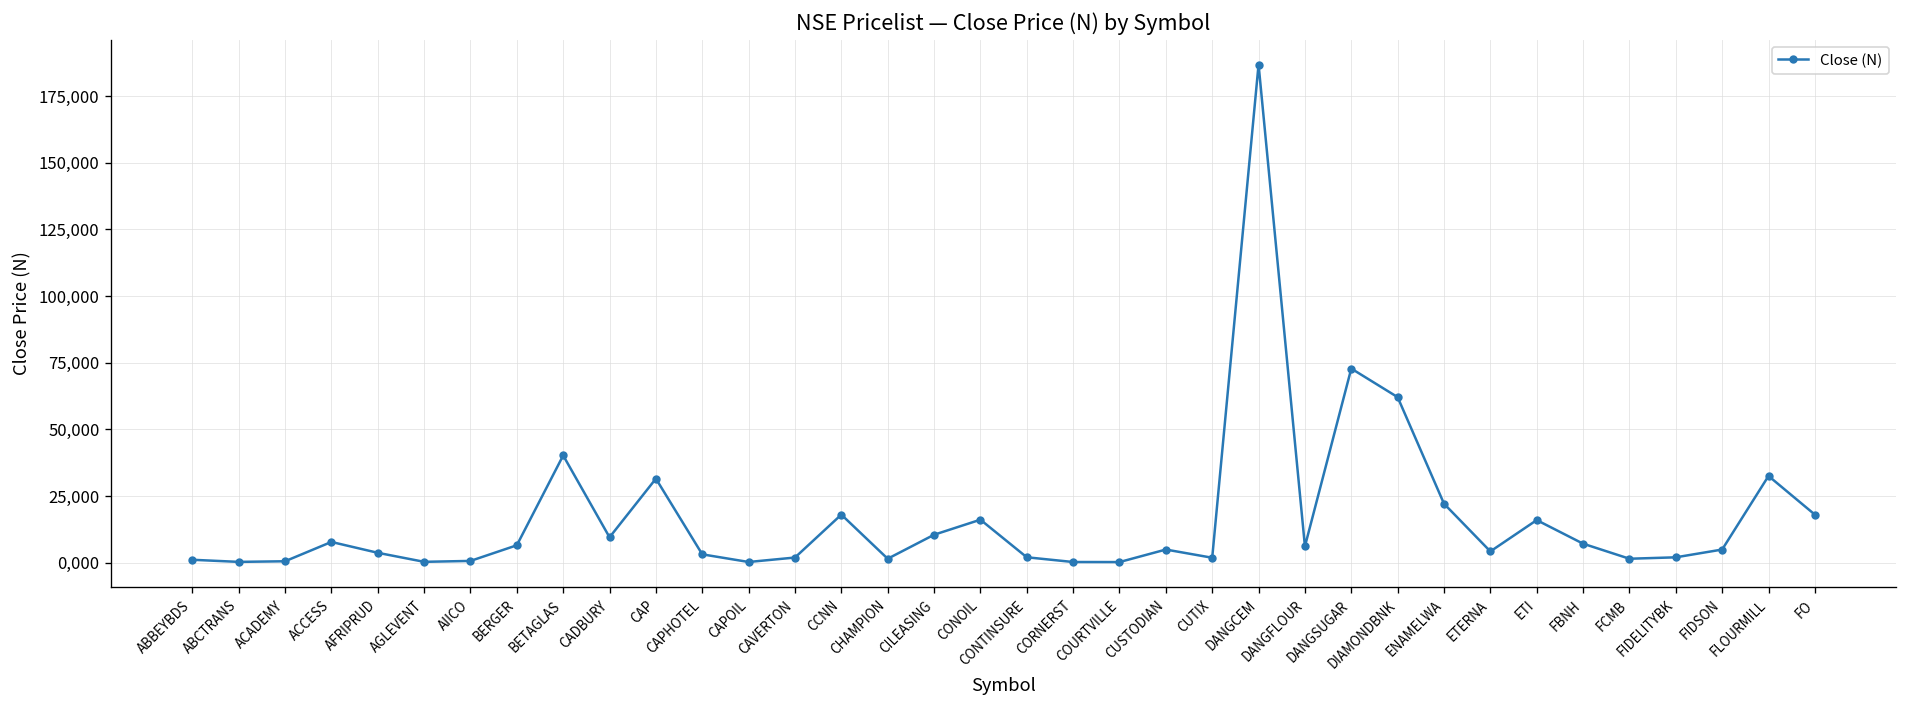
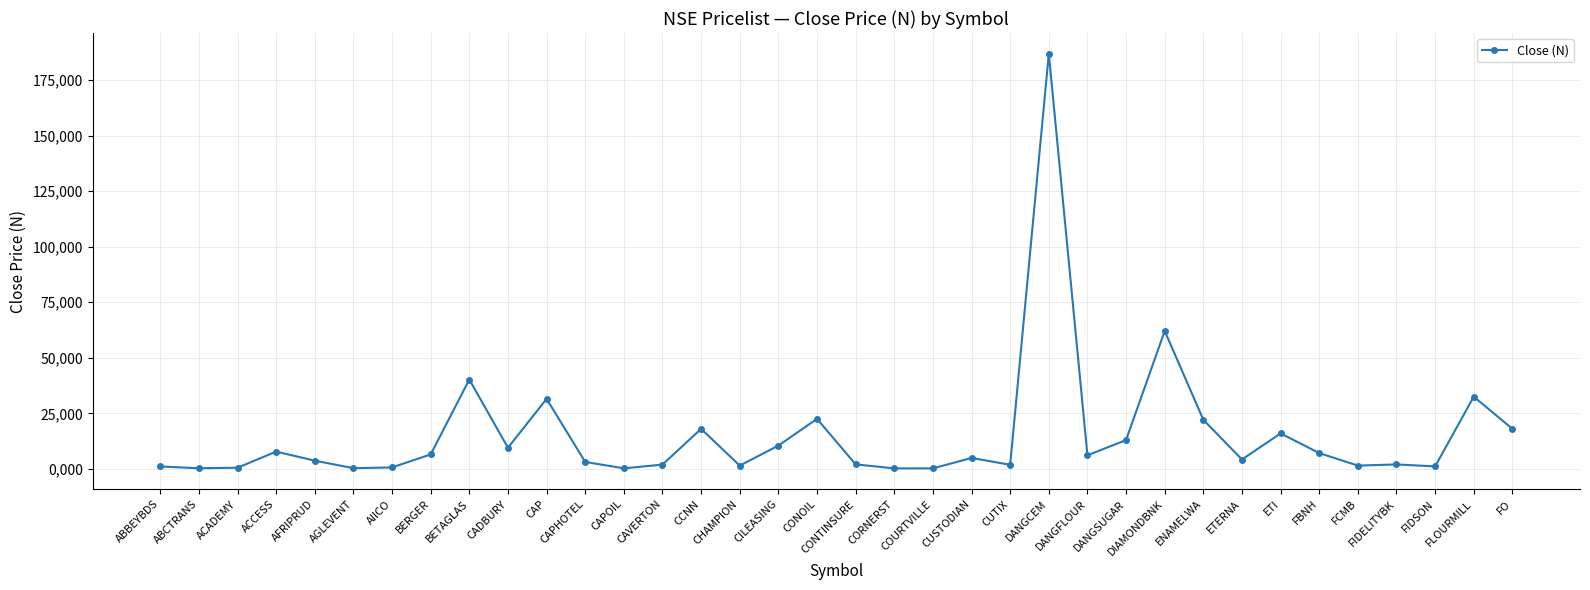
  {
    "ABBEYBDS": "1,000",
    "ABCTRANS": "0",
    "ACADEMY": "1,000",
    "ACCESS": "8,000",
    "AFRIPRUD": "4,000",
    "AGLEVENT": "0",
    "AIICO": "1,000",
    "BERGER": "7,000",
    "BETAGLAS": "40,000",
    "CADBURY": "10,000",
    "CAP": "32,000",
    "CAPHOTEL": "3,000",
    "CAPOIL": "0",
    "CAVERTON": "2,000",
    "CCNN": "18,000",
    "CHAMPION": "1,000",
    "CILEASING": "10,000",
-   "CONOIL": "16,000",
+   "CONOIL": "23,000",
    "CONTINSURE": "2,000",
    "CORNERST": "0",
    "COURTVILLE": "0",
    "CUSTODIAN": "5,000",
    "CUTIX": "2,000",
    "DANGCEM": "187,000",
    "DANGFLOUR": "6,000",
-   "DANGSUGAR": "73,000",
+   "DANGSUGAR": "13,000",
    "DIAMONDBNK": "62,000",
    "ENAMELWA": "22,000",
    "ETERNA": "4,000",
    "ETI": "16,000",
    "FBNH": "7,000",
    "FCMB": "1,000",
    "FIDELITYBK": "2,000",
-   "FIDSON": "5,000",
+   "FIDSON": "1,000",
    "FLOURMILL": "33,000",
    "FO": "18,000"
  }
